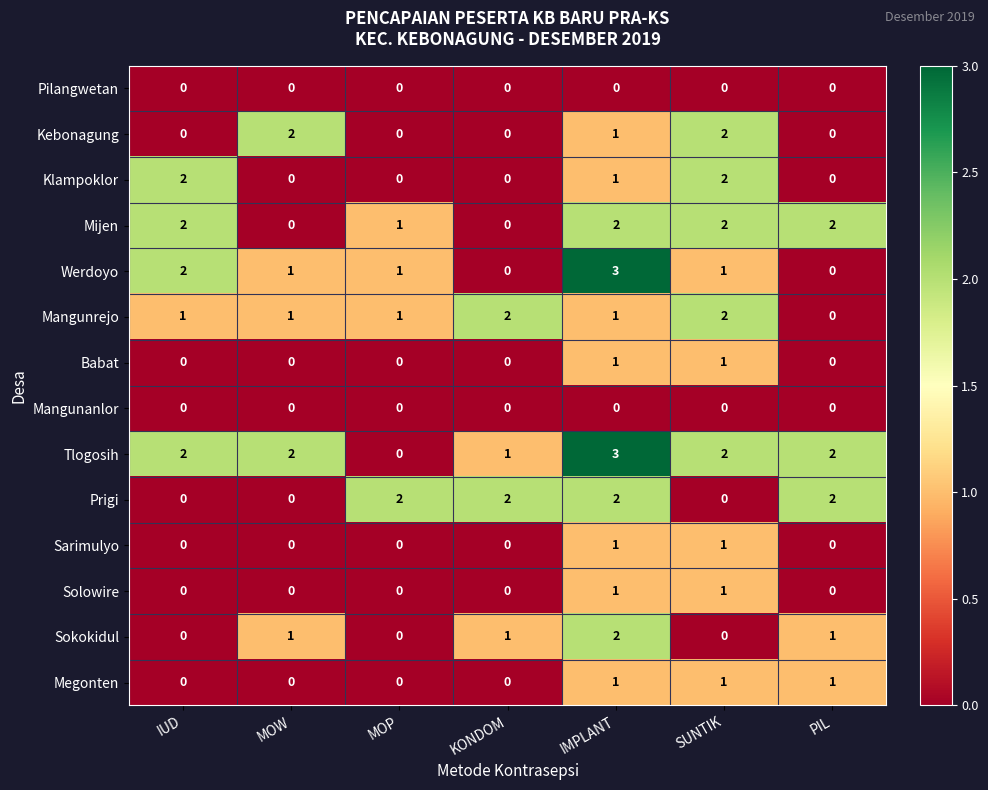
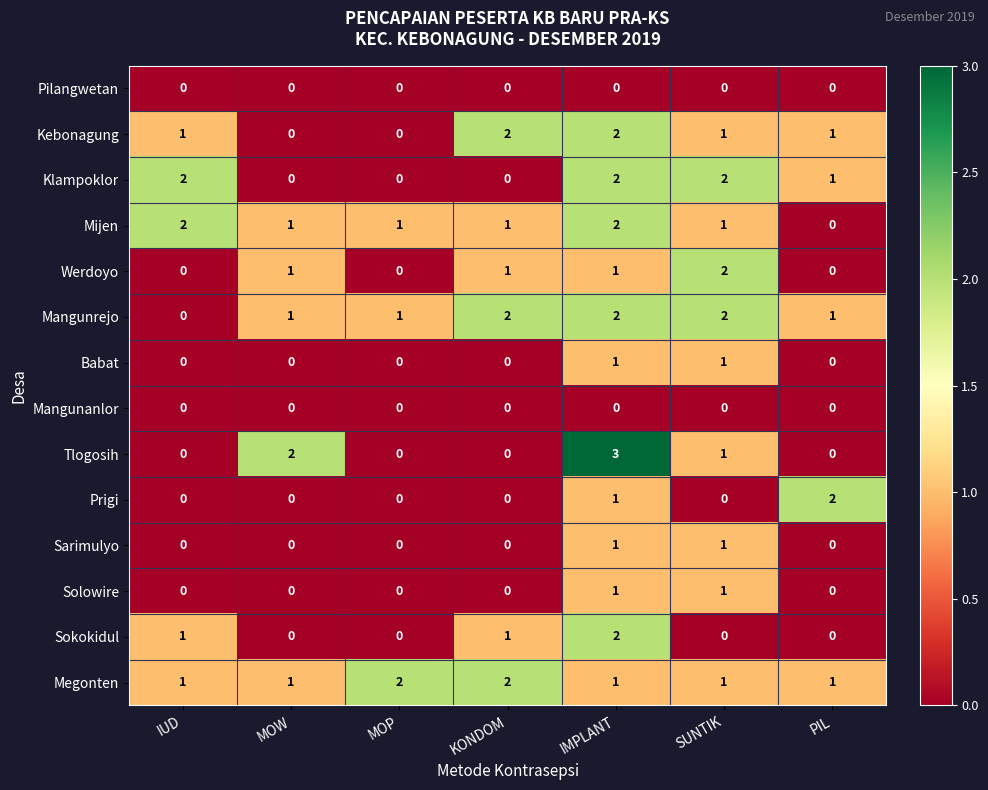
  {
    "Pilangwetan": {
      "IUD": 0,
      "MOW": 0,
      "MOP": 0,
      "KONDOM": 0,
      "IMPLANT": 0,
      "SUNTIK": 0,
      "PIL": 0
    },
    "Kebonagung": {
-     "IUD": 0,
-     "MOW": 2,
+     "IUD": 1,
+     "MOW": 0,
      "MOP": 0,
-     "KONDOM": 0,
-     "IMPLANT": 1,
-     "SUNTIK": 2,
-     "PIL": 0
+     "KONDOM": 2,
+     "IMPLANT": 2,
+     "SUNTIK": 1,
+     "PIL": 1
    },
    "Klampoklor": {
      "IUD": 2,
      "MOW": 0,
      "MOP": 0,
      "KONDOM": 0,
-     "IMPLANT": 1,
+     "IMPLANT": 2,
      "SUNTIK": 2,
-     "PIL": 0
+     "PIL": 1
    },
    "Mijen": {
      "IUD": 2,
-     "MOW": 0,
+     "MOW": 1,
      "MOP": 1,
-     "KONDOM": 0,
+     "KONDOM": 1,
      "IMPLANT": 2,
-     "SUNTIK": 2,
-     "PIL": 2
+     "SUNTIK": 1,
+     "PIL": 0
    },
    "Werdoyo": {
-     "IUD": 2,
+     "IUD": 0,
      "MOW": 1,
-     "MOP": 1,
-     "KONDOM": 0,
-     "IMPLANT": 3,
-     "SUNTIK": 1,
+     "MOP": 0,
+     "KONDOM": 1,
+     "IMPLANT": 1,
+     "SUNTIK": 2,
      "PIL": 0
    },
    "Mangunrejo": {
-     "IUD": 1,
+     "IUD": 0,
      "MOW": 1,
      "MOP": 1,
      "KONDOM": 2,
-     "IMPLANT": 1,
+     "IMPLANT": 2,
      "SUNTIK": 2,
-     "PIL": 0
+     "PIL": 1
    },
    "Babat": {
      "IUD": 0,
      "MOW": 0,
      "MOP": 0,
      "KONDOM": 0,
      "IMPLANT": 1,
      "SUNTIK": 1,
      "PIL": 0
    },
    "Mangunanlor": {
      "IUD": 0,
      "MOW": 0,
      "MOP": 0,
      "KONDOM": 0,
      "IMPLANT": 0,
      "SUNTIK": 0,
      "PIL": 0
    },
    "Tlogosih": {
-     "IUD": 2,
+     "IUD": 0,
      "MOW": 2,
      "MOP": 0,
-     "KONDOM": 1,
+     "KONDOM": 0,
      "IMPLANT": 3,
-     "SUNTIK": 2,
-     "PIL": 2
+     "SUNTIK": 1,
+     "PIL": 0
    },
    "Prigi": {
      "IUD": 0,
      "MOW": 0,
-     "MOP": 2,
-     "KONDOM": 2,
-     "IMPLANT": 2,
+     "MOP": 0,
+     "KONDOM": 0,
+     "IMPLANT": 1,
      "SUNTIK": 0,
      "PIL": 2
    },
    "Sarimulyo": {
      "IUD": 0,
      "MOW": 0,
      "MOP": 0,
      "KONDOM": 0,
      "IMPLANT": 1,
      "SUNTIK": 1,
      "PIL": 0
    },
    "Solowire": {
      "IUD": 0,
      "MOW": 0,
      "MOP": 0,
      "KONDOM": 0,
      "IMPLANT": 1,
      "SUNTIK": 1,
      "PIL": 0
    },
    "Sokokidul": {
-     "IUD": 0,
-     "MOW": 1,
+     "IUD": 1,
+     "MOW": 0,
      "MOP": 0,
      "KONDOM": 1,
      "IMPLANT": 2,
      "SUNTIK": 0,
-     "PIL": 1
+     "PIL": 0
    },
    "Megonten": {
-     "IUD": 0,
-     "MOW": 0,
-     "MOP": 0,
-     "KONDOM": 0,
+     "IUD": 1,
+     "MOW": 1,
+     "MOP": 2,
+     "KONDOM": 2,
      "IMPLANT": 1,
      "SUNTIK": 1,
      "PIL": 1
    }
  }
